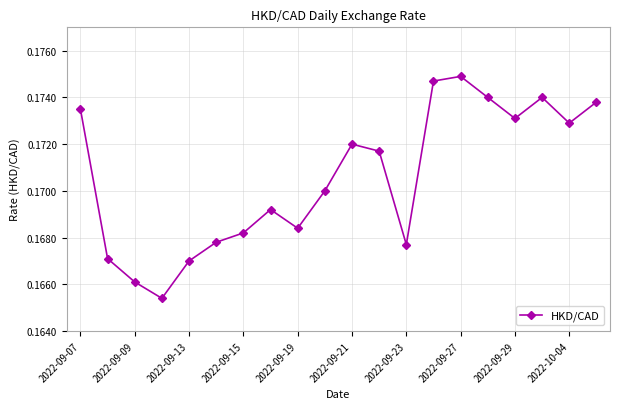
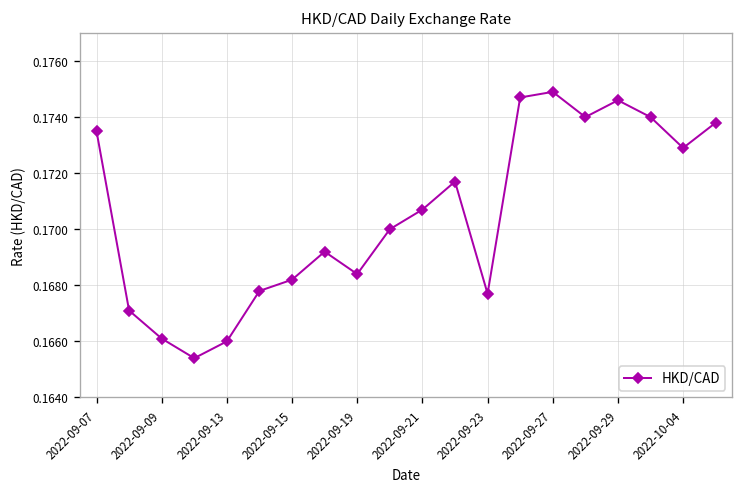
  {
    "2022-09-07": 0.1735,
    "2022-09-09": 0.1661,
-   "2022-09-13": 0.167,
+   "2022-09-13": 0.166,
    "2022-09-15": 0.1682,
    "2022-09-19": 0.1684,
-   "2022-09-21": 0.1720,
+   "2022-09-21": 0.1707,
    "2022-09-23": 0.1677,
    "2022-09-27": 0.1749,
-   "2022-09-29": 0.1731,
+   "2022-09-29": 0.1746,
    "2022-10-04": 0.1729
  }
